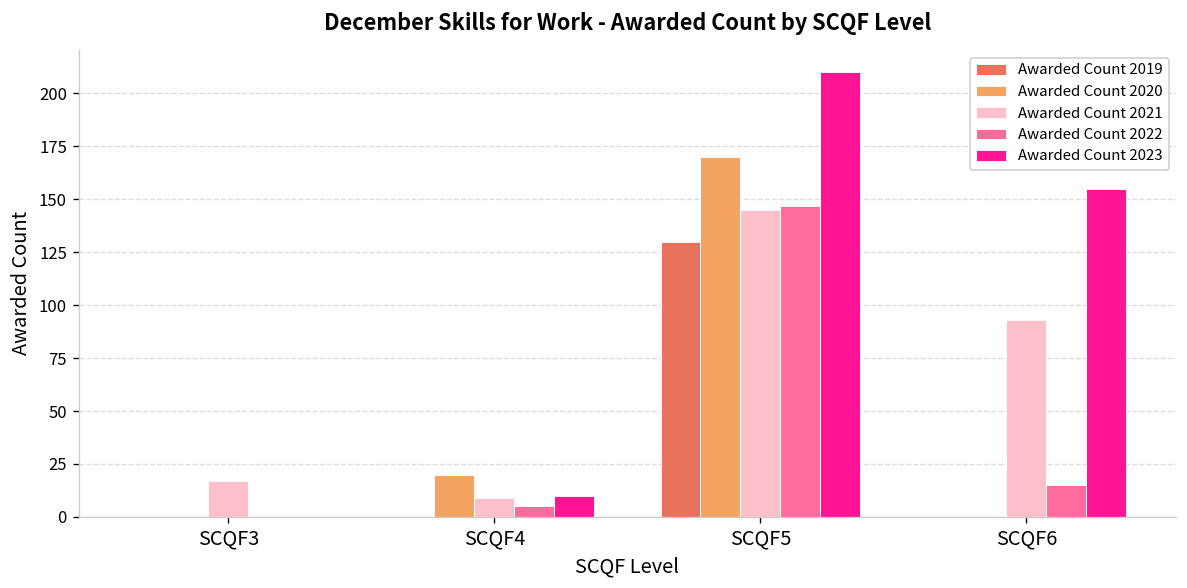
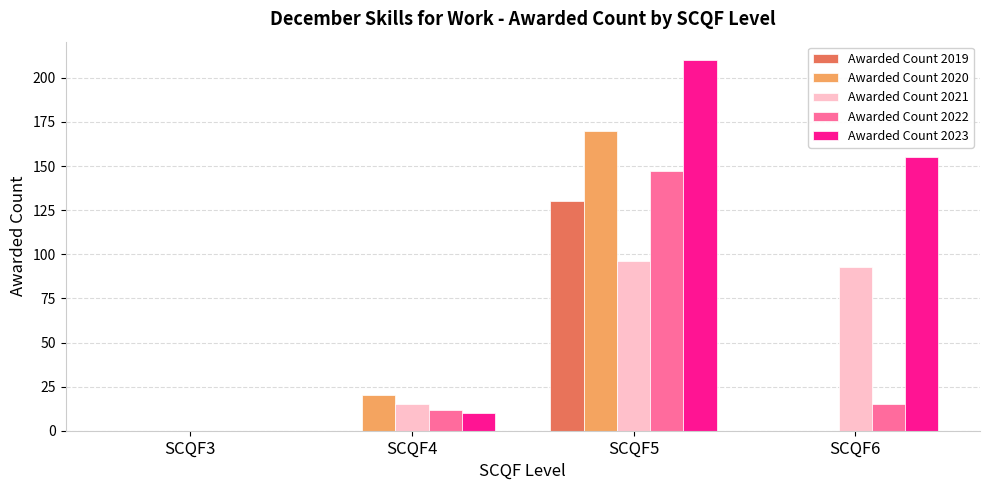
  {
    "Awarded Count 2021": {
-     "SCQF3": 17,
-     "SCQF4": 9,
-     "SCQF5": 145,
+     "SCQF3": 0,
+     "SCQF4": 15,
+     "SCQF5": 96,
      "SCQF6": 93
    },
    "Awarded Count 2022": {
      "SCQF3": 0,
-     "SCQF4": 5,
+     "SCQF4": 12,
      "SCQF5": 147,
      "SCQF6": 15
    },
    "Awarded Count 2023": {
      "SCQF3": 0,
      "SCQF4": 10,
      "SCQF5": 210,
      "SCQF6": 155
    }
  }
